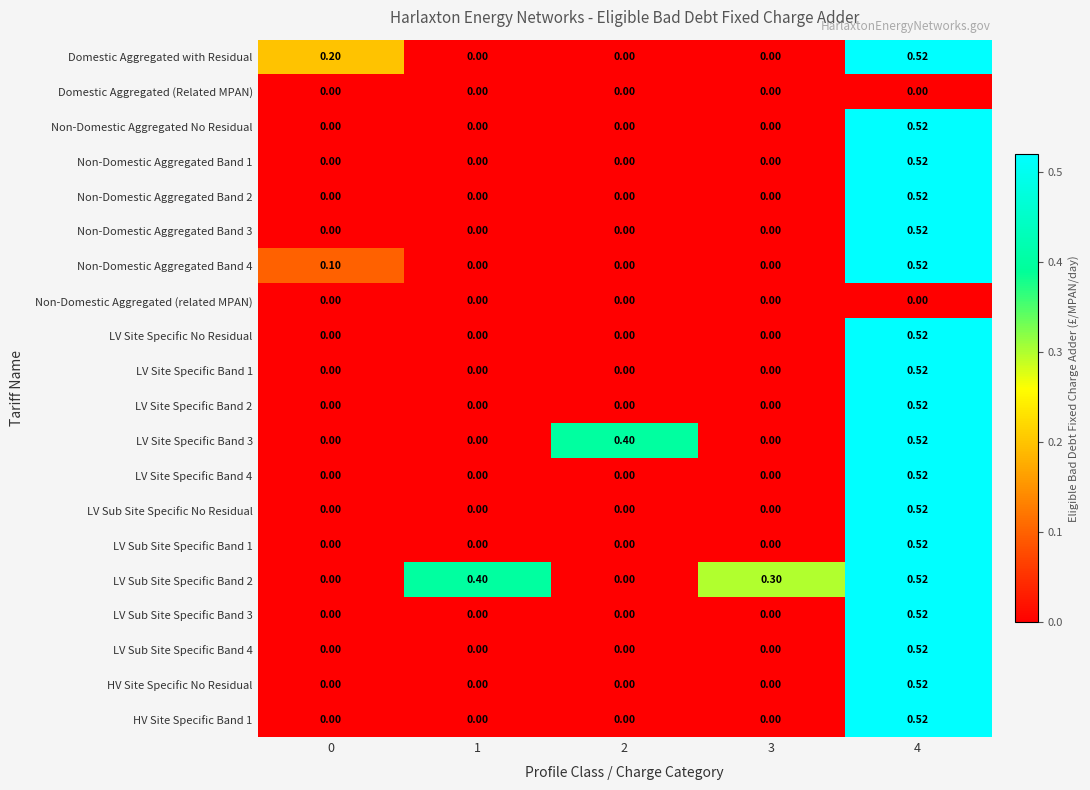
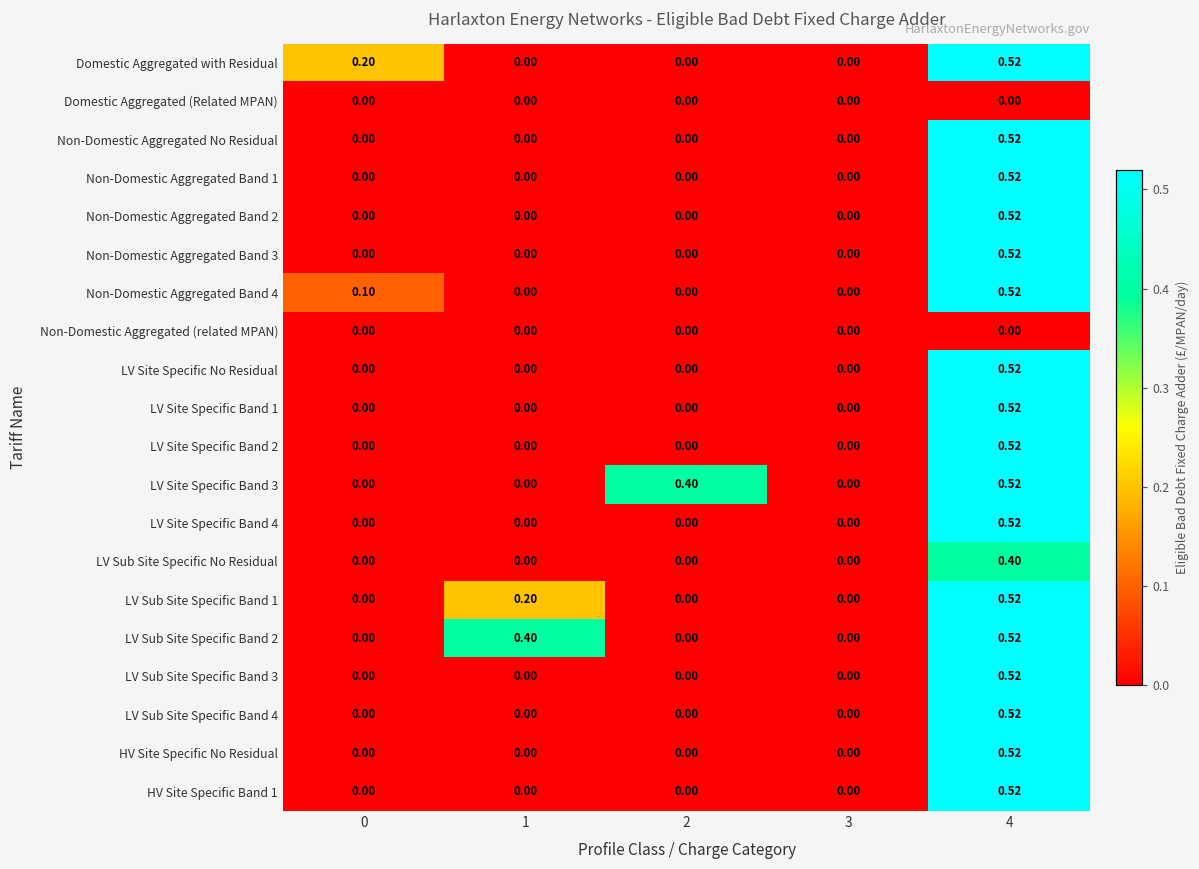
  {
    "Domestic Aggregated with Residual": {
      "0": 0.20,
      "1": 0.00,
      "2": 0.00,
      "3": 0.00,
      "4": 0.52
    },
    "Domestic Aggregated (Related MPAN)": {
      "0": 0.00,
      "1": 0.00,
      "2": 0.00,
      "3": 0.00,
      "4": 0.00
    },
    "Non-Domestic Aggregated No Residual": {
      "0": 0.00,
      "1": 0.00,
      "2": 0.00,
      "3": 0.00,
      "4": 0.52
    },
    "Non-Domestic Aggregated Band 1": {
      "0": 0.00,
      "1": 0.00,
      "2": 0.00,
      "3": 0.00,
      "4": 0.52
    },
    "Non-Domestic Aggregated Band 2": {
      "0": 0.00,
      "1": 0.00,
      "2": 0.00,
      "3": 0.00,
      "4": 0.52
    },
    "Non-Domestic Aggregated Band 3": {
      "0": 0.00,
      "1": 0.00,
      "2": 0.00,
      "3": 0.00,
      "4": 0.52
    },
    "Non-Domestic Aggregated Band 4": {
      "0": 0.10,
      "1": 0.00,
      "2": 0.00,
      "3": 0.00,
      "4": 0.52
    },
    "Non-Domestic Aggregated (related MPAN)": {
      "0": 0.00,
      "1": 0.00,
      "2": 0.00,
      "3": 0.00,
      "4": 0.00
    },
    "LV Site Specific No Residual": {
      "0": 0.00,
      "1": 0.00,
      "2": 0.00,
      "3": 0.00,
      "4": 0.52
    },
    "LV Site Specific Band 1": {
      "0": 0.00,
      "1": 0.00,
      "2": 0.00,
      "3": 0.00,
      "4": 0.52
    },
    "LV Site Specific Band 2": {
      "0": 0.00,
      "1": 0.00,
      "2": 0.00,
      "3": 0.00,
      "4": 0.52
    },
    "LV Site Specific Band 3": {
      "0": 0.00,
      "1": 0.00,
      "2": 0.40,
      "3": 0.00,
      "4": 0.52
    },
    "LV Site Specific Band 4": {
      "0": 0.00,
      "1": 0.00,
      "2": 0.00,
      "3": 0.00,
      "4": 0.52
    },
    "LV Sub Site Specific No Residual": {
      "0": 0.00,
      "1": 0.00,
      "2": 0.00,
      "3": 0.00,
-     "4": 0.52
+     "4": 0.40
    },
    "LV Sub Site Specific Band 1": {
      "0": 0.00,
-     "1": 0.00,
+     "1": 0.20,
      "2": 0.00,
      "3": 0.00,
      "4": 0.52
    },
    "LV Sub Site Specific Band 2": {
      "0": 0.00,
      "1": 0.40,
      "2": 0.00,
-     "3": 0.30,
+     "3": 0.00,
      "4": 0.52
    },
    "LV Sub Site Specific Band 3": {
      "0": 0.00,
      "1": 0.00,
      "2": 0.00,
      "3": 0.00,
      "4": 0.52
    },
    "LV Sub Site Specific Band 4": {
      "0": 0.00,
      "1": 0.00,
      "2": 0.00,
      "3": 0.00,
      "4": 0.52
    },
    "HV Site Specific No Residual": {
      "0": 0.00,
      "1": 0.00,
      "2": 0.00,
      "3": 0.00,
      "4": 0.52
    },
    "HV Site Specific Band 1": {
      "0": 0.00,
      "1": 0.00,
      "2": 0.00,
      "3": 0.00,
      "4": 0.52
    }
  }
